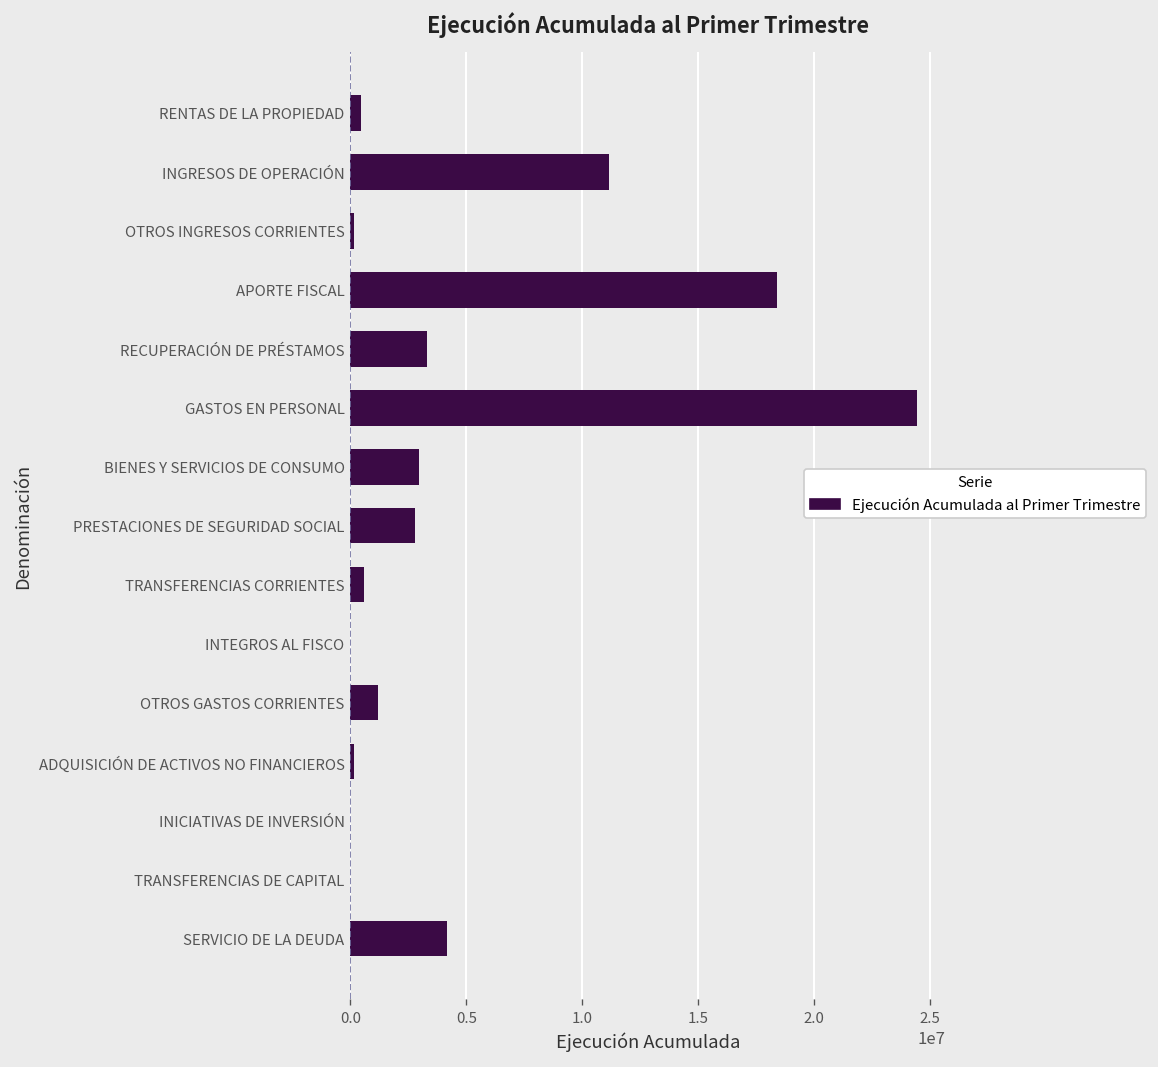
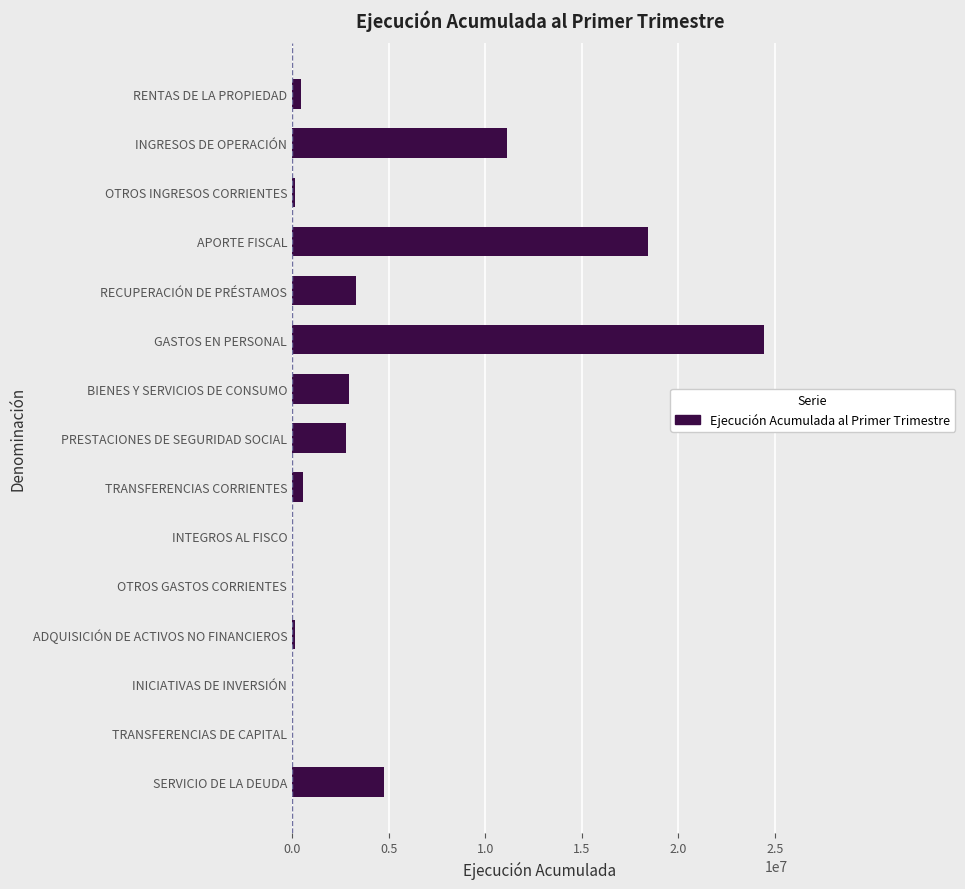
  {
    "RENTAS DE LA PROPIEDAD": 400000,
    "INGRESOS DE OPERACIÓN": 11100000,
    "OTROS INGRESOS CORRIENTES": 200000,
    "APORTE FISCAL": 18400000,
    "RECUPERACIÓN DE PRÉSTAMOS": 3300000,
    "GASTOS EN PERSONAL": 24400000,
    "BIENES Y SERVICIOS DE CONSUMO": 2900000,
    "PRESTACIONES DE SEGURIDAD SOCIAL": 2800000,
    "TRANSFERENCIAS CORRIENTES": 600000,
    "INTEGROS AL FISCO": 0,
-   "OTROS GASTOS CORRIENTES": 1200000,
+   "OTROS GASTOS CORRIENTES": 0,
    "ADQUISICIÓN DE ACTIVOS NO FINANCIEROS": 200000,
    "INICIATIVAS DE INVERSIÓN": 0,
    "TRANSFERENCIAS DE CAPITAL": 0,
-   "SERVICIO DE LA DEUDA": 4200000
+   "SERVICIO DE LA DEUDA": 4800000
  }
